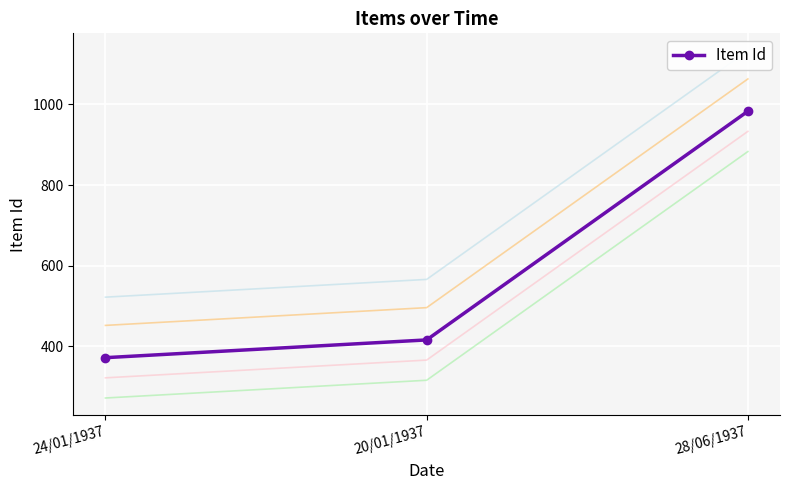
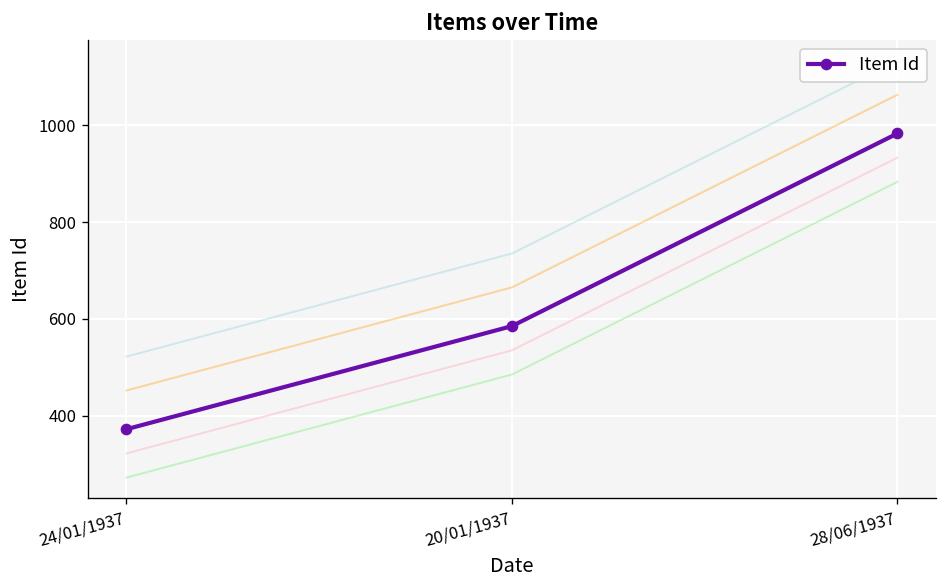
  {
    "Item Id": {
      "24/01/1937": 370,
-     "20/01/1937": 420,
+     "20/01/1937": 590,
      "28/06/1937": 980
    }
  }
